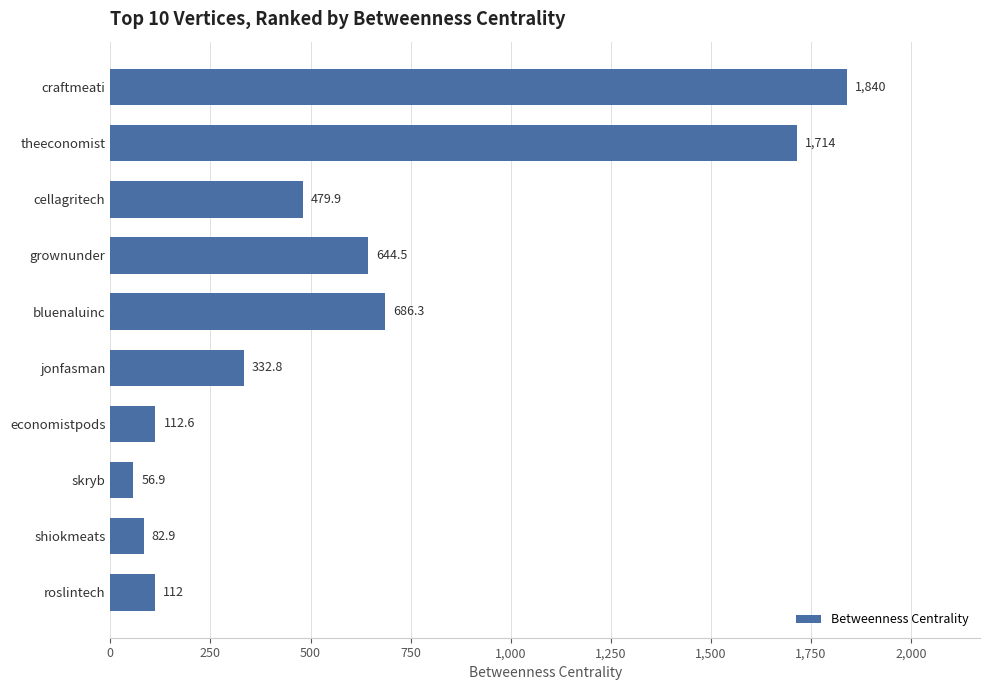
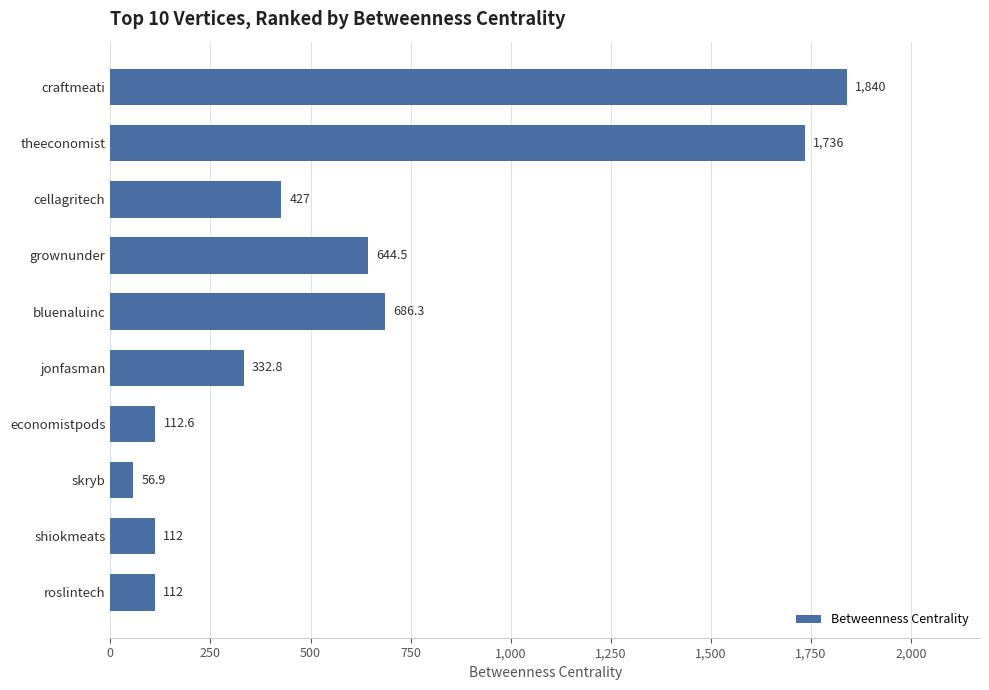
  {
    "craftmeati": "1,840",
-   "theeconomist": "1,714",
-   "cellagritech": "479.9",
+   "theeconomist": "1,736",
+   "cellagritech": "427",
    "grownunder": "644.5",
    "bluenaluinc": "686.3",
    "jonfasman": "332.8",
    "economistpods": "112.6",
    "skryb": "56.9",
-   "shiokmeats": "82.9",
+   "shiokmeats": "112",
    "roslintech": "112"
  }
